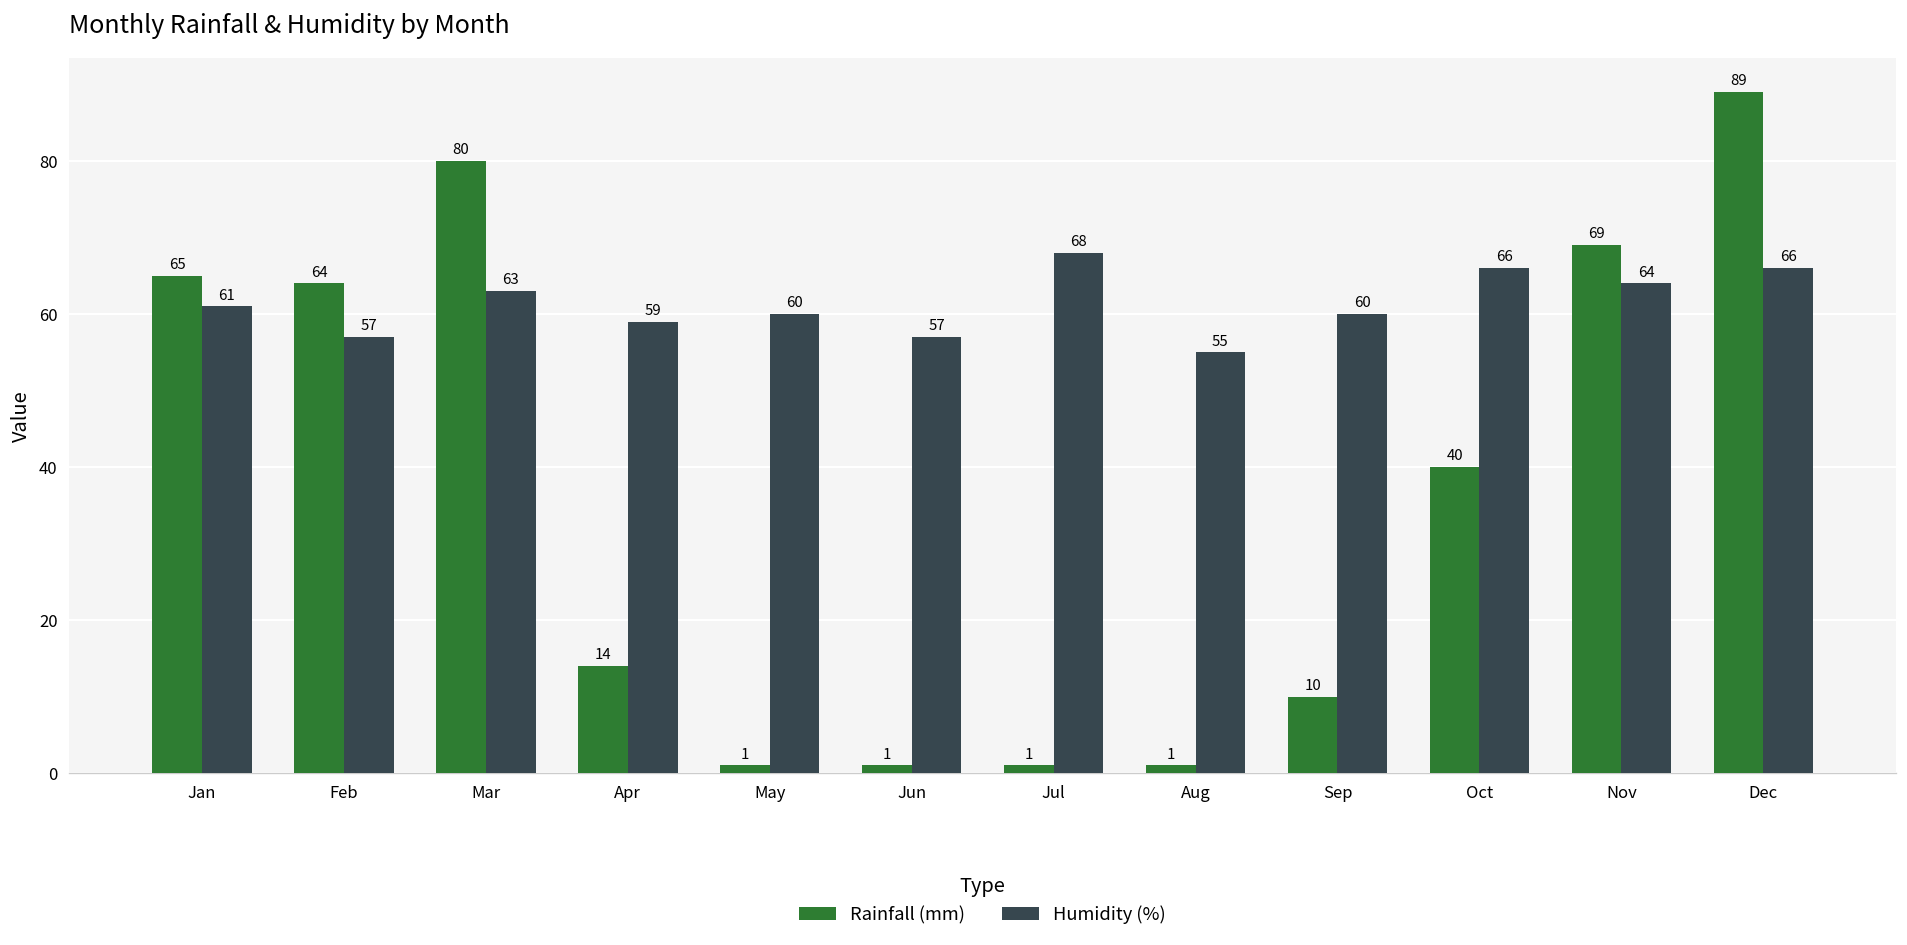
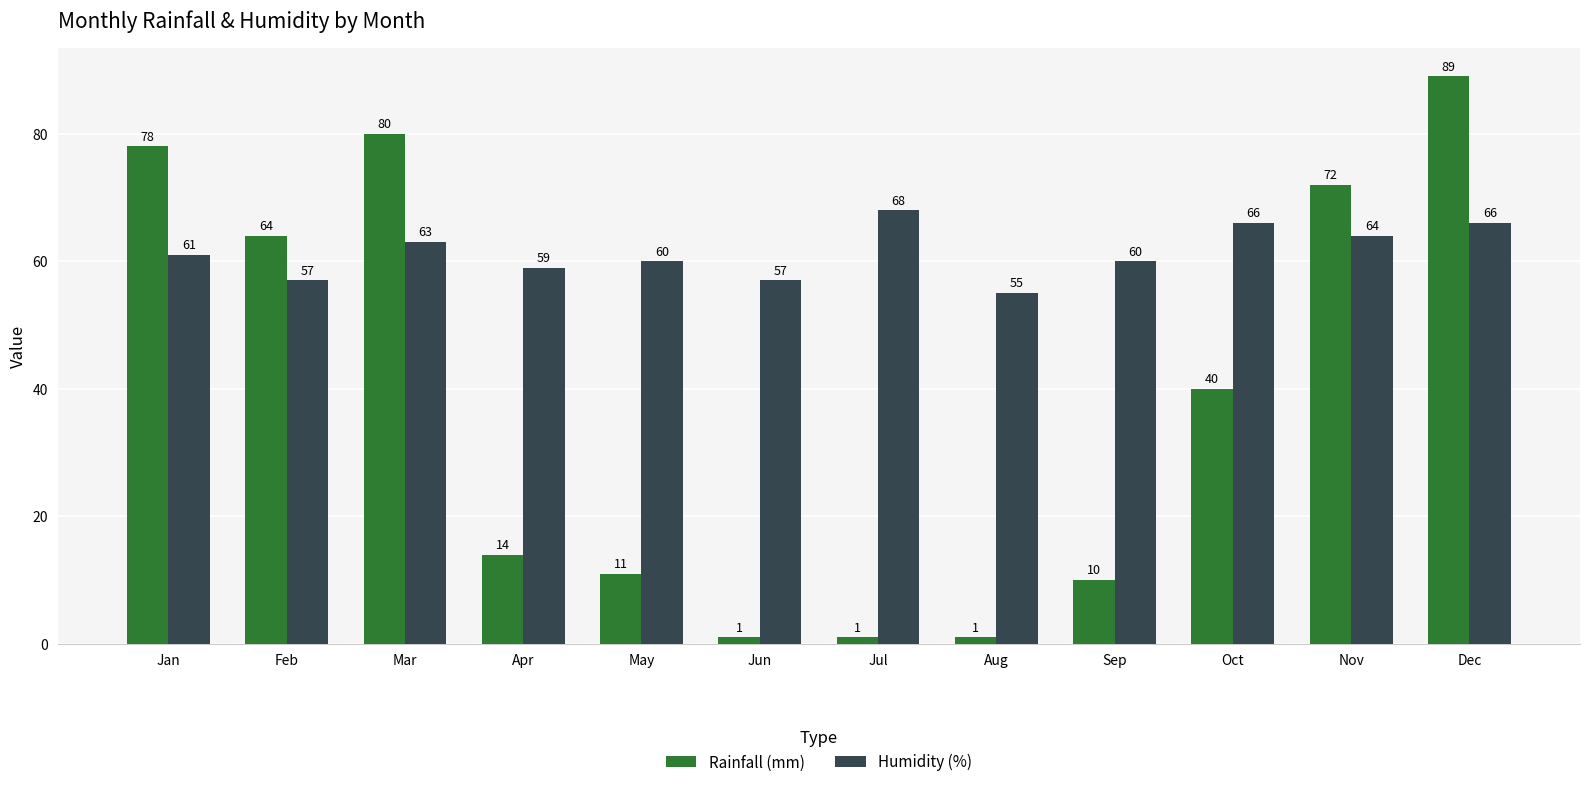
  {
    "Rainfall (mm)": {
-     "Jan": 65,
+     "Jan": 78,
      "Feb": 64,
      "Mar": 80,
      "Apr": 14,
-     "May": 1,
+     "May": 11,
      "Jun": 1,
      "Jul": 1,
      "Aug": 1,
      "Sep": 10,
      "Oct": 40,
-     "Nov": 69,
+     "Nov": 72,
      "Dec": 89
    },
    "Humidity (%)": {
      "Jan": 61,
      "Feb": 57,
      "Mar": 63,
      "Apr": 59,
      "May": 60,
      "Jun": 57,
      "Jul": 68,
      "Aug": 55,
      "Sep": 60,
      "Oct": 66,
      "Nov": 64,
      "Dec": 66
    }
  }
